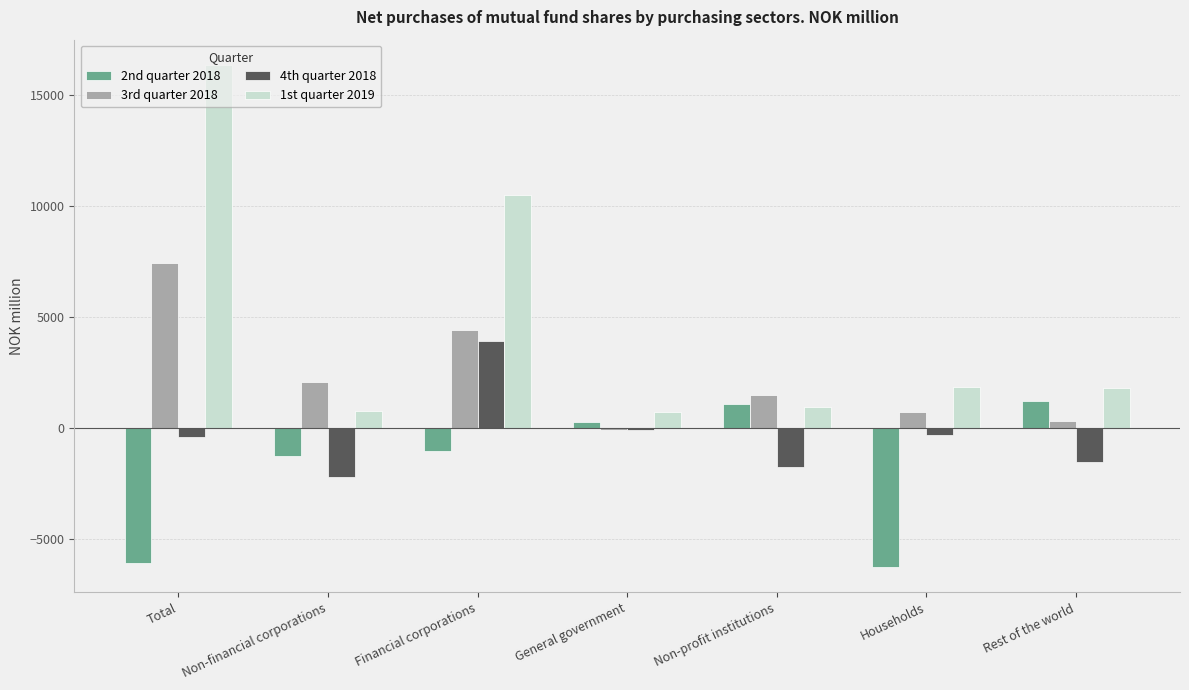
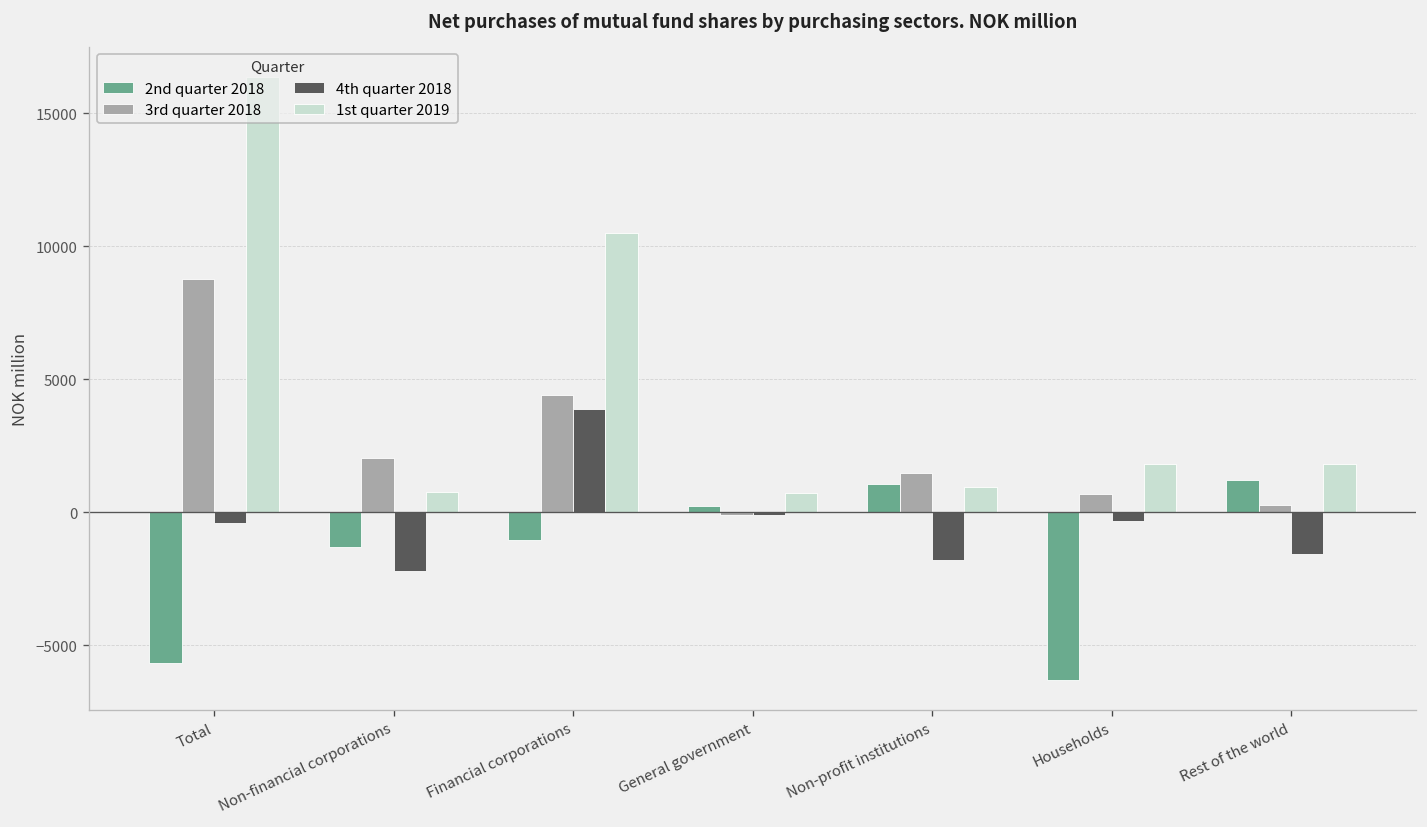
  {
    "2nd quarter 2018": {
-     "Total": -6100,
+     "Total": -5700,
      "Non-financial corporations": -1300,
      "Financial corporations": -1000,
      "General government": 200,
      "Non-profit institutions": 1100,
      "Households": -6300,
      "Rest of the world": 1200
    },
    "3rd quarter 2018": {
-     "Total": 7400,
+     "Total": 8800,
      "Non-financial corporations": 2100,
      "Financial corporations": 4400,
      "Non-profit institutions": 1500,
      "Households": 700,
      "Rest of the world": 300
    },
    "4th quarter 2018": {
      "Total": -400,
      "Non-financial corporations": -2200,
      "Financial corporations": 3900,
      "Non-profit institutions": -1800,
      "Households": -300,
      "Rest of the world": -1600
    },
    "1st quarter 2019": {
      "Non-financial corporations": 800,
      "Financial corporations": 10500,
      "General government": 700,
      "Non-profit institutions": 900,
      "Households": 1800,
      "Rest of the world": 1800
    }
  }
